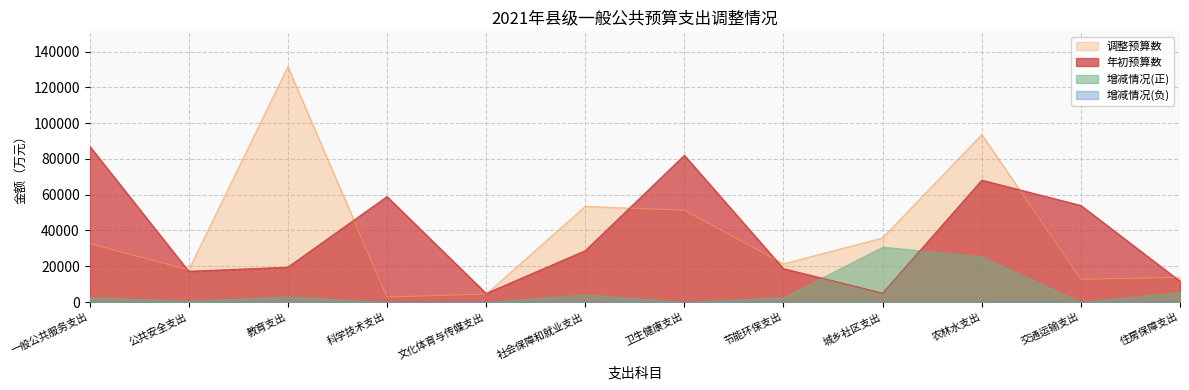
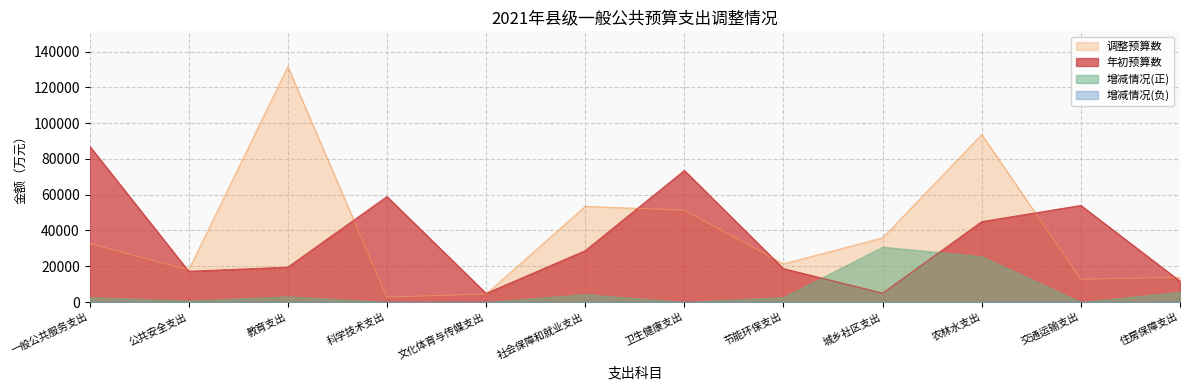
  {
    "调整预算数": {
      "一般公共服务支出": 33000,
      "教育支出": 132000,
      "科学技术支出": 3000,
      "社会保障和就业支出": 53000,
      "卫生健康支出": 51000,
      "节能环保支出": 21000,
      "城乡社区支出": 36000,
      "农林水支出": 94000,
      "交通运输支出": 13000,
      "住房保障支出": 14000
    },
    "年初预算数": {
      "一般公共服务支出": 87000,
      "教育支出": 19000,
      "科学技术支出": 59000,
      "社会保障和就业支出": 29000,
-     "卫生健康支出": 82000,
+     "卫生健康支出": 74000,
      "节能环保支出": 19000,
      "城乡社区支出": 5000,
-     "农林水支出": 68000,
+     "农林水支出": 45000,
      "交通运输支出": 54000,
      "住房保障支出": 12000
    },
    "增减情况(正)": {
      "一般公共服务支出": 3000,
      "教育支出": 3000,
      "社会保障和就业支出": 4000,
      "节能环保支出": 3000,
      "城乡社区支出": 31000,
      "农林水支出": 26000,
      "住房保障支出": 6000
    },
    "增减情况(负)": {
      "一般公共服务支出": 0,
      "教育支出": 0,
      "社会保障和就业支出": 0,
      "节能环保支出": 0,
      "城乡社区支出": 0,
      "农林水支出": 0,
      "住房保障支出": 0
    }
  }
